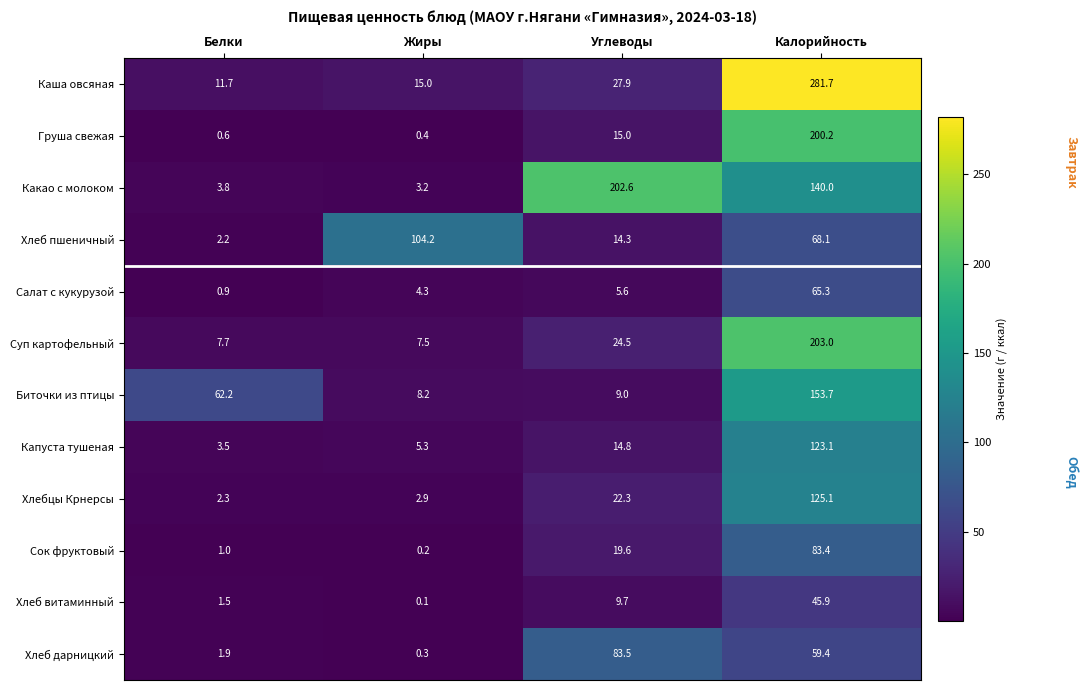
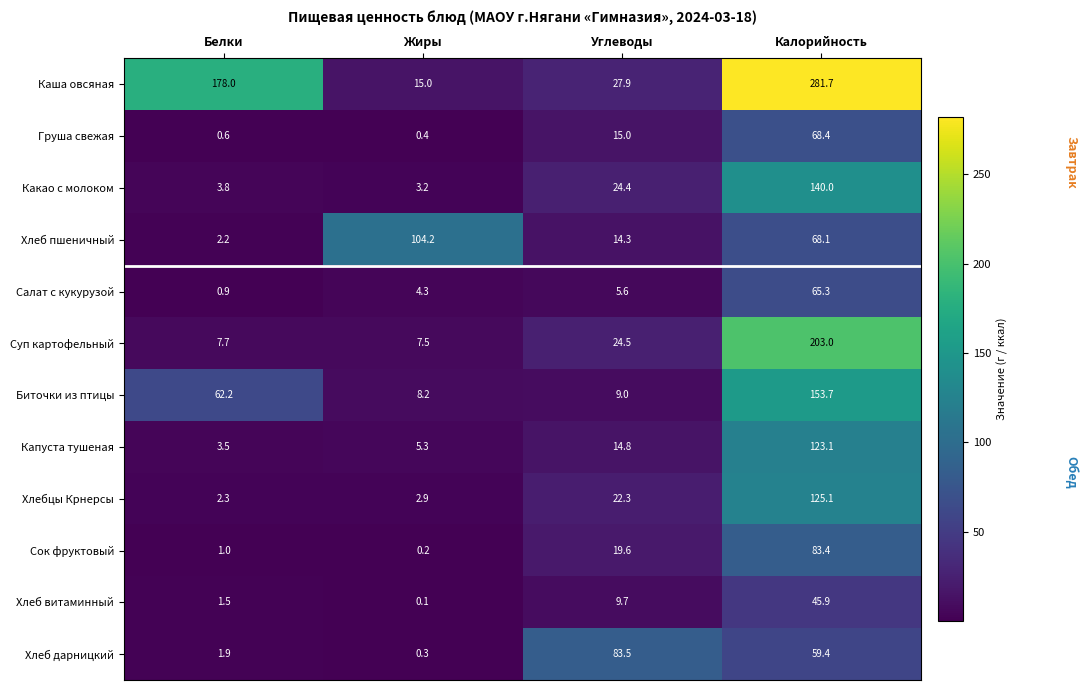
  {
    "Каша овсяная": {
-     "Белки": 11.7,
+     "Белки": 178.0,
      "Жиры": 15.0,
      "Углеводы": 27.9,
      "Калорийность": 281.7
    },
    "Груша свежая": {
      "Белки": 0.6,
      "Жиры": 0.4,
      "Углеводы": 15.0,
-     "Калорийность": 200.2
+     "Калорийность": 68.4
    },
    "Какао с молоком": {
      "Белки": 3.8,
      "Жиры": 3.2,
-     "Углеводы": 202.6,
+     "Углеводы": 24.4,
      "Калорийность": 140.0
    },
    "Хлеб пшеничный": {
      "Белки": 2.2,
      "Жиры": 104.2,
      "Углеводы": 14.3,
      "Калорийность": 68.1
    },
    "Салат с кукурузой": {
      "Белки": 0.9,
      "Жиры": 4.3,
      "Углеводы": 5.6,
      "Калорийность": 65.3
    },
    "Суп картофельный": {
      "Белки": 7.7,
      "Жиры": 7.5,
      "Углеводы": 24.5,
      "Калорийность": 203.0
    },
    "Биточки из птицы": {
      "Белки": 62.2,
      "Жиры": 8.2,
      "Углеводы": 9.0,
      "Калорийность": 153.7
    },
    "Капуста тушеная": {
      "Белки": 3.5,
      "Жиры": 5.3,
      "Углеводы": 14.8,
      "Калорийность": 123.1
    },
    "Хлебцы Крнерсы": {
      "Белки": 2.3,
      "Жиры": 2.9,
      "Углеводы": 22.3,
      "Калорийность": 125.1
    },
    "Сок фруктовый": {
      "Белки": 1.0,
      "Жиры": 0.2,
      "Углеводы": 19.6,
      "Калорийность": 83.4
    },
    "Хлеб витаминный": {
      "Белки": 1.5,
      "Жиры": 0.1,
      "Углеводы": 9.7,
      "Калорийность": 45.9
    },
    "Хлеб дарницкий": {
      "Белки": 1.9,
      "Жиры": 0.3,
      "Углеводы": 83.5,
      "Калорийность": 59.4
    }
  }
